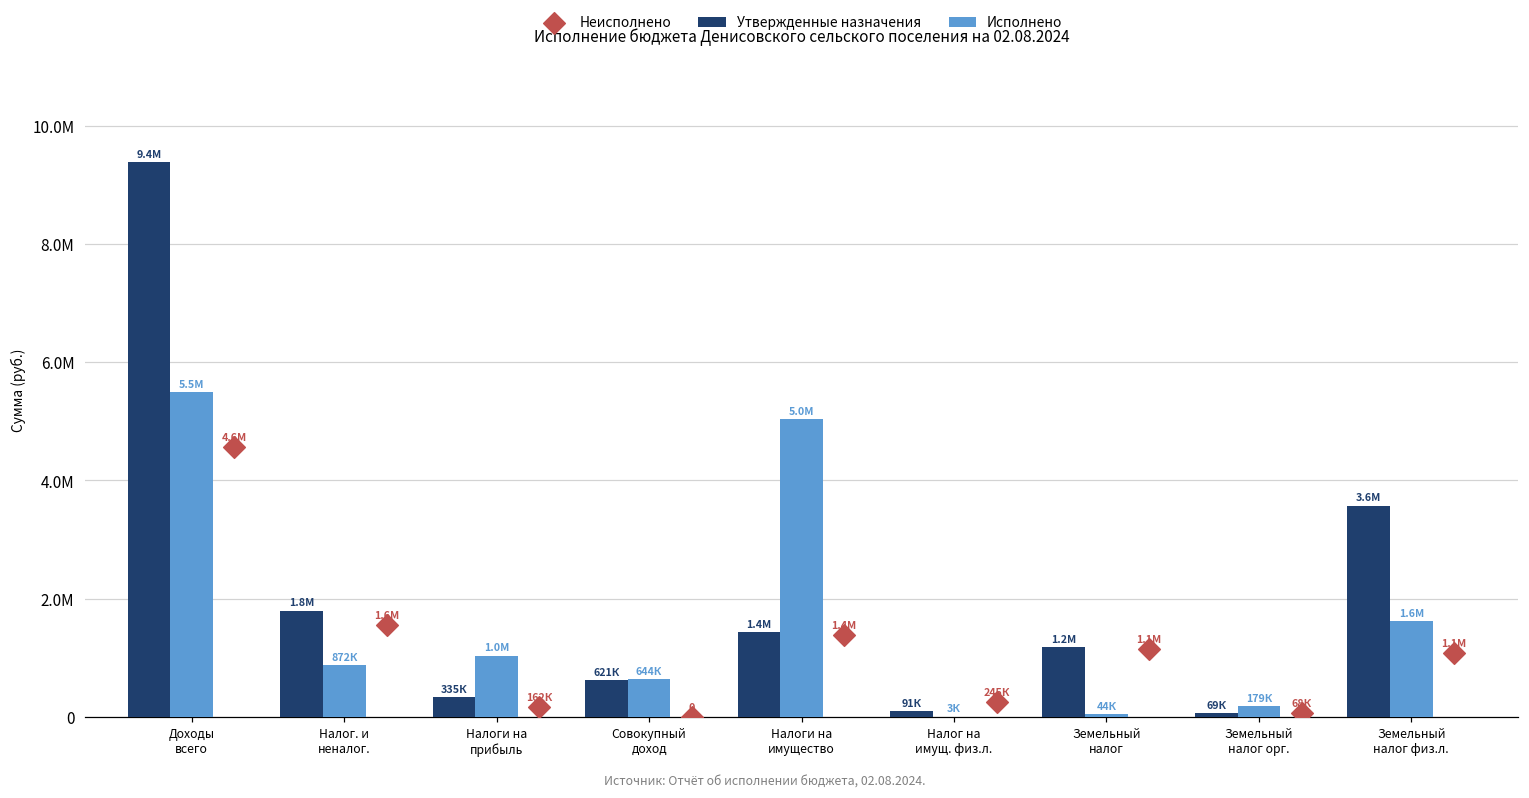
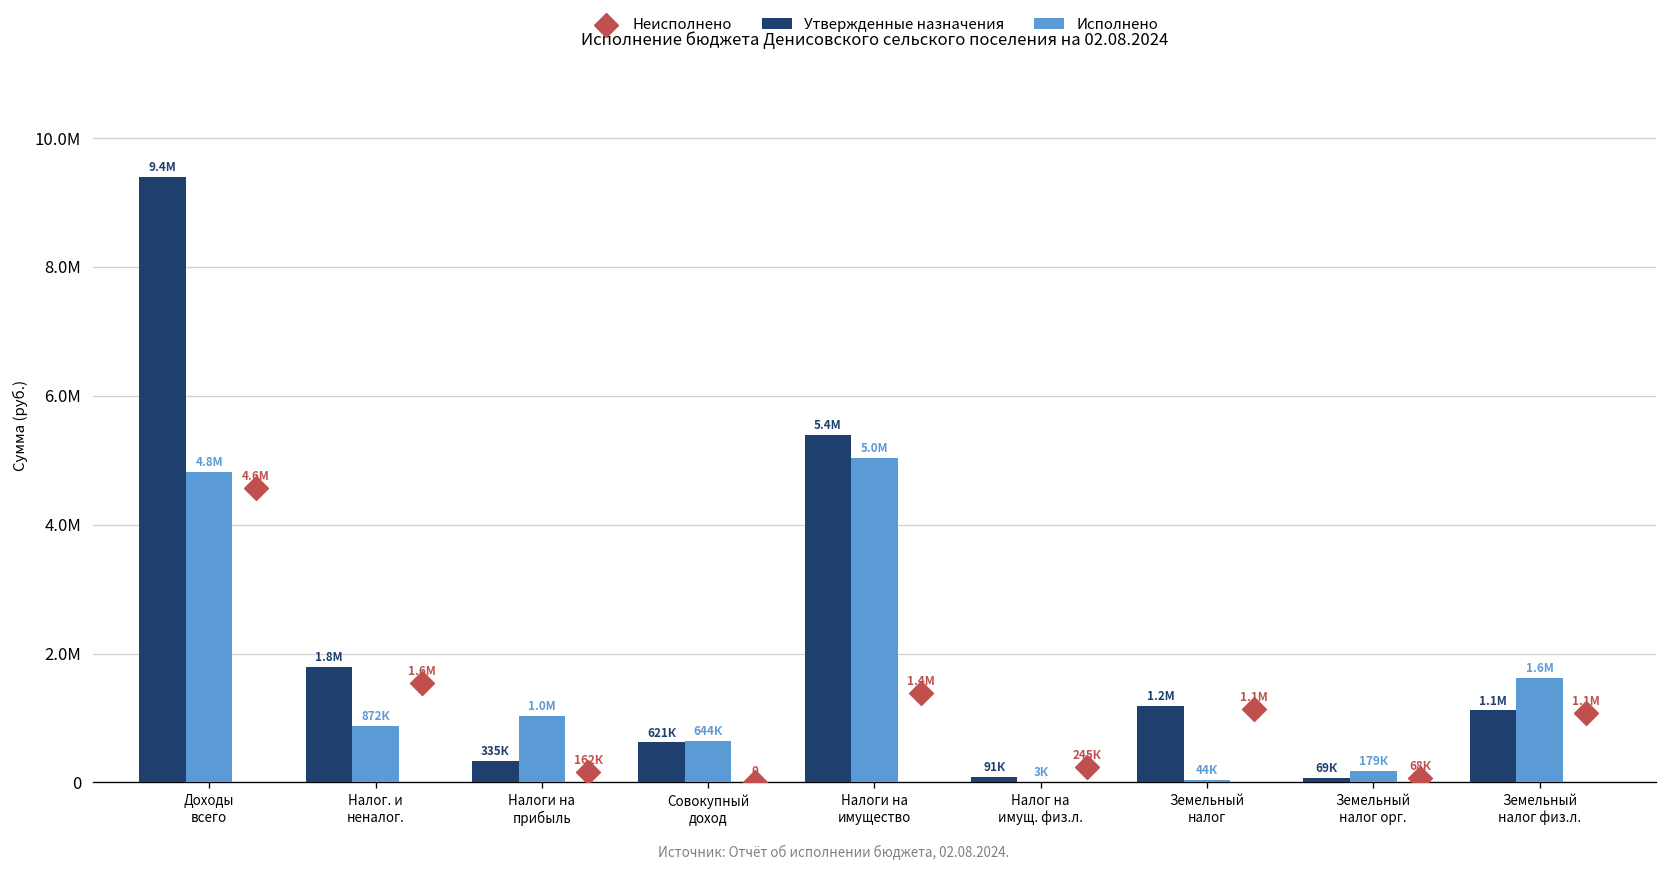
  {
    "Утвержденные назначения": {
-     "Налоги на имущество": "1.4М",
-     "Земельный налог физ.л.": "3.6М"
+     "Налоги на имущество": "5.4М",
+     "Земельный налог физ.л.": "1.1М"
    },
    "Исполнено": {
-     "Доходы всего": "5.5М"
+     "Доходы всего": "4.8М"
    }
  }
